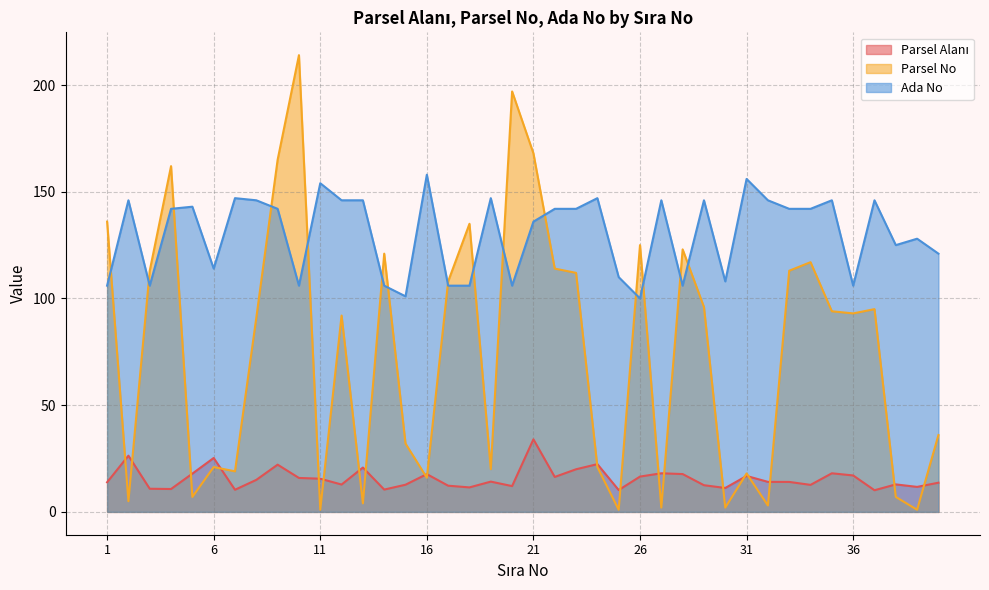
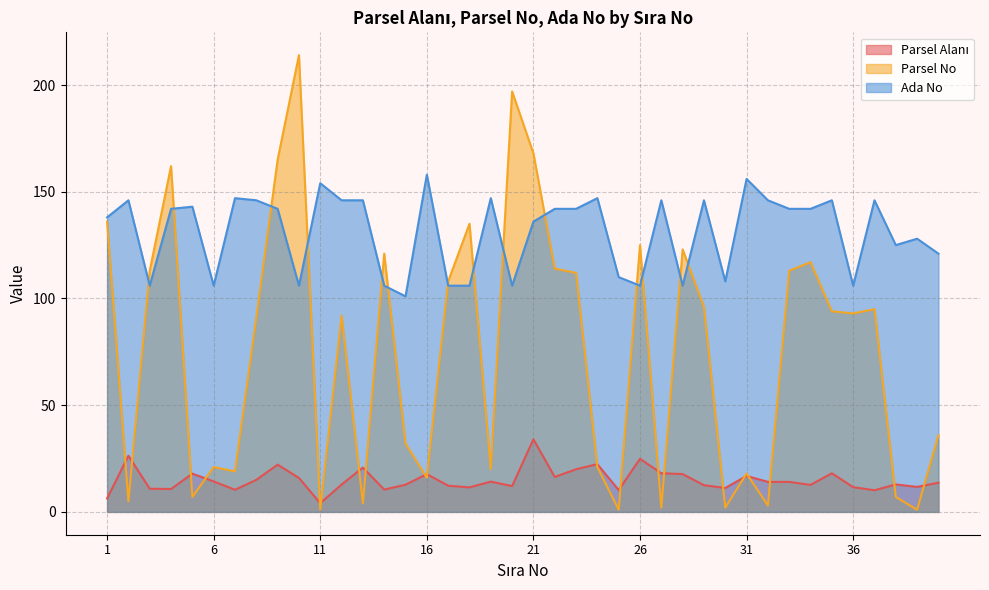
  {
    "Parsel Alanı": {
-     "1": 14,
-     "6": 25,
-     "11": 16,
+     "1": 6,
+     "6": 14,
+     "11": 4,
      "16": 18,
      "21": 34,
-     "26": 17,
-     "36": 17
+     "26": 25,
+     "36": 12
    },
    "Parsel No": {
      "1": 136,
      "6": 21,
      "11": 1,
      "16": 16,
      "21": 168,
      "26": 125,
      "36": 93
    },
    "Ada No": {
-     "1": 106,
-     "6": 114,
+     "1": 138,
+     "6": 106,
      "11": 154,
      "16": 158,
      "21": 136,
-     "26": 100,
+     "26": 106,
      "31": 156,
      "36": 106
    }
  }
